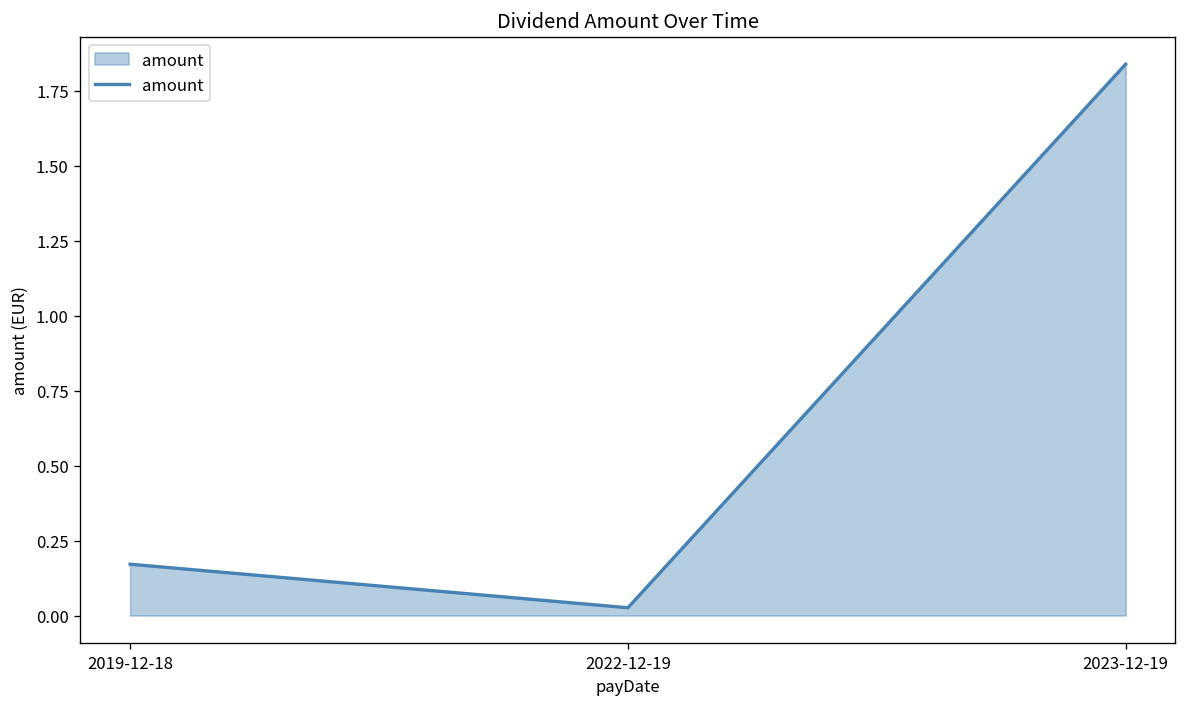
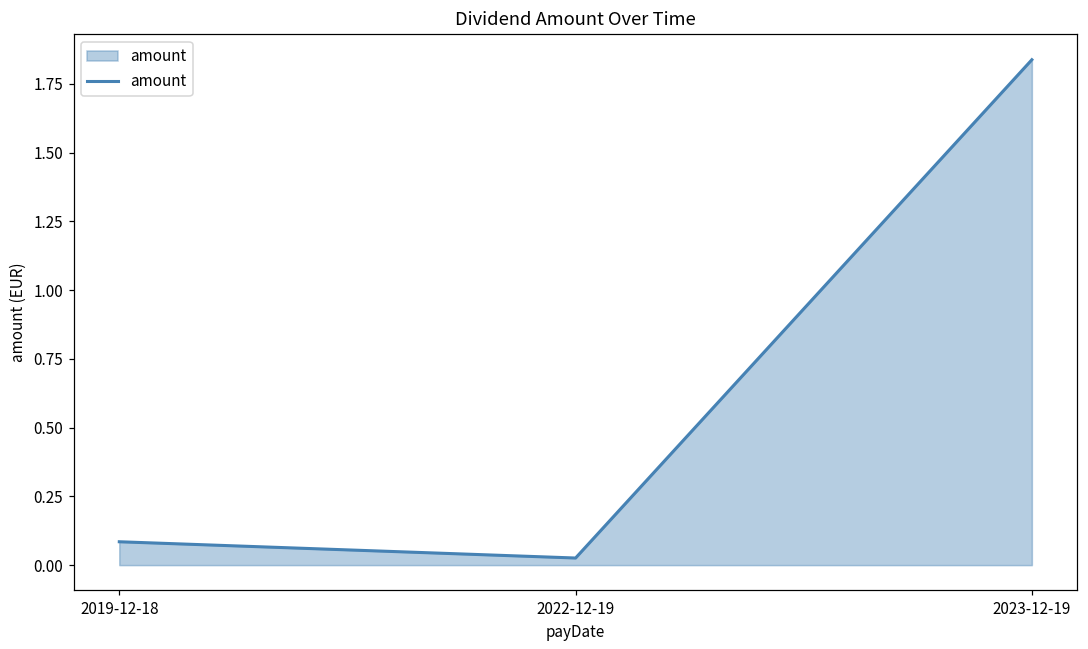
  {
-   "2019-12-18": 0.17,
+   "2019-12-18": 0.09,
    "2022-12-19": 0.03,
    "2023-12-19": 1.84
  }
